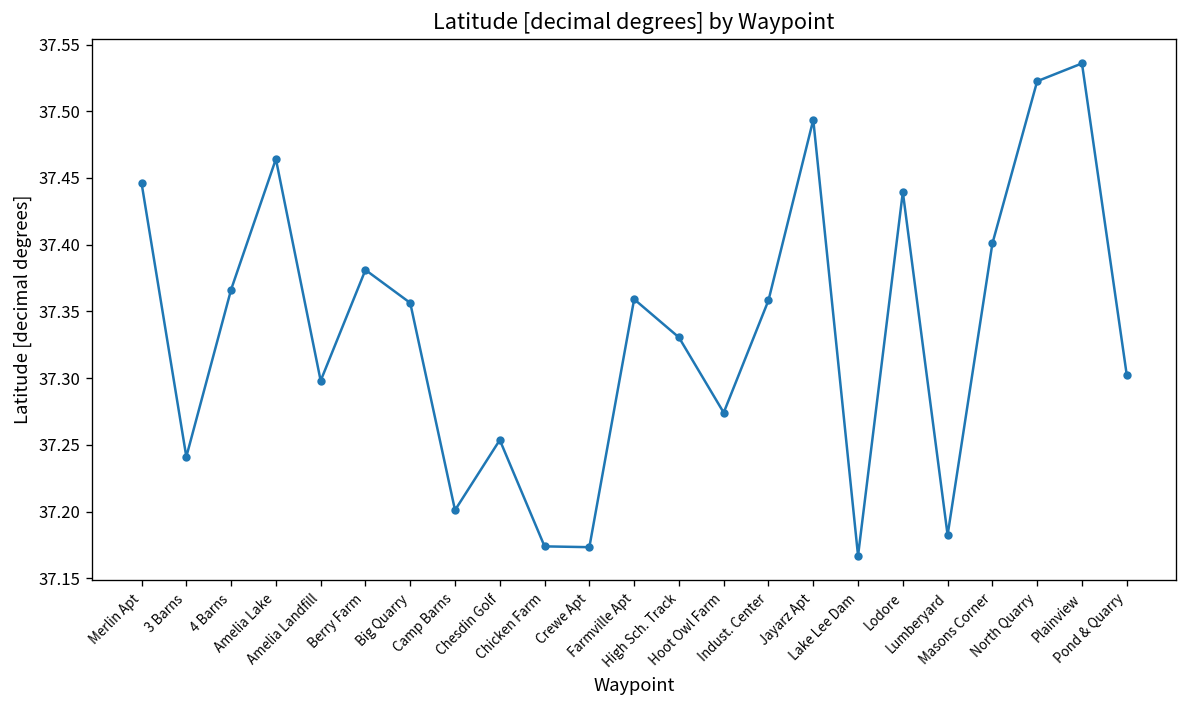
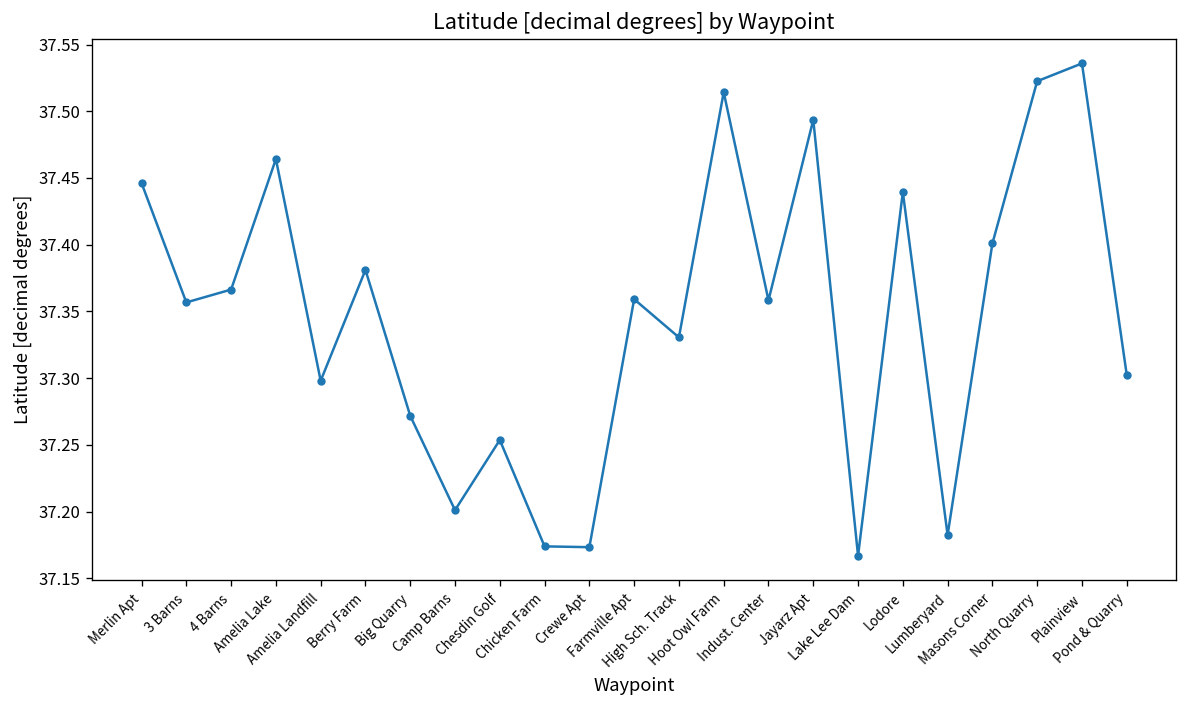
  {
    "Merlin Apt": 37.446,
-   "3 Barns": 37.241,
+   "3 Barns": 37.357,
    "4 Barns": 37.366,
    "Amelia Lake": 37.464,
    "Amelia Landfill": 37.298,
    "Berry Farm": 37.381,
-   "Big Quarry": 37.356,
+   "Big Quarry": 37.272,
    "Camp Barns": 37.201,
    "Chesdin Golf": 37.254,
    "Chicken Farm": 37.174,
    "Crewe Apt": 37.173,
    "Farmville Apt": 37.359,
    "High Sch. Track": 37.331,
-   "Hoot Owl Farm": 37.274,
+   "Hoot Owl Farm": 37.514,
    "Indust. Center": 37.358,
    "Jayarz Apt": 37.494,
    "Lake Lee Dam": 37.167,
    "Lodore": 37.439,
    "Lumberyard": 37.182,
    "Masons Corner": 37.401,
    "North Quarry": 37.523,
    "Plainview": 37.536,
    "Pond & Quarry": 37.303
  }
